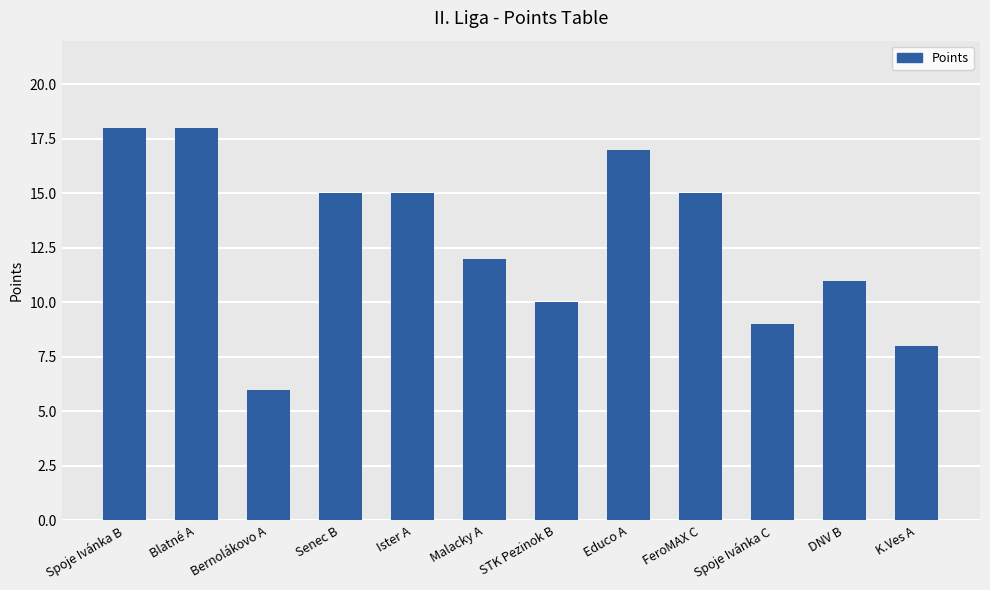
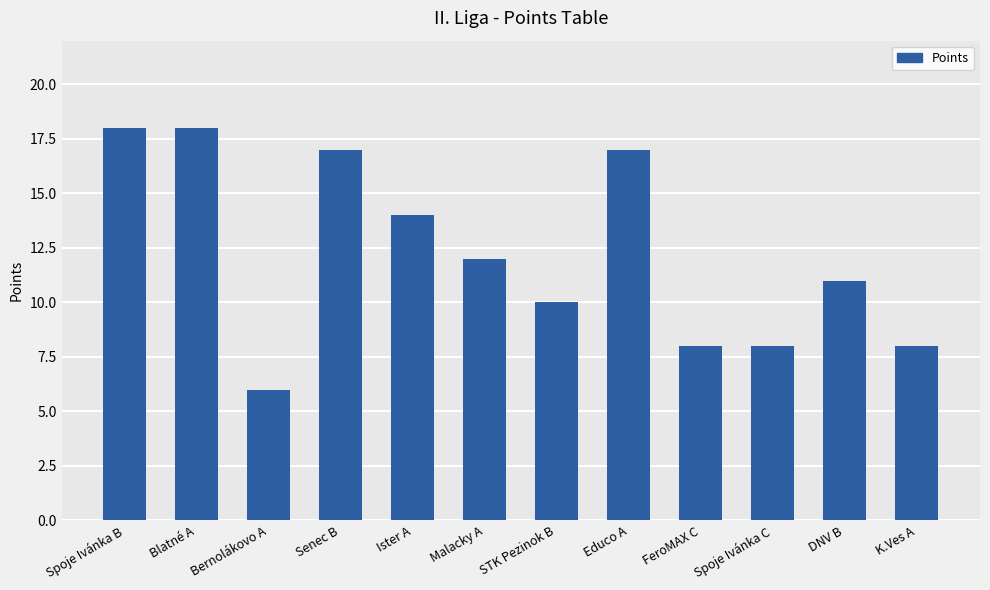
  {
    "Spoje Ivánka B": 18,
    "Blatné A": 18,
    "Bernolákovo A": 6,
-   "Senec B": 15,
-   "Ister A": 15,
+   "Senec B": 17,
+   "Ister A": 14,
    "Malacky A": 12,
    "STK Pezinok B": 10,
    "Educo A": 17,
-   "FeroMAX C": 15,
-   "Spoje Ivánka C": 9,
+   "FeroMAX C": 8,
+   "Spoje Ivánka C": 8,
    "DNV B": 11,
    "K.Ves A": 8
  }
